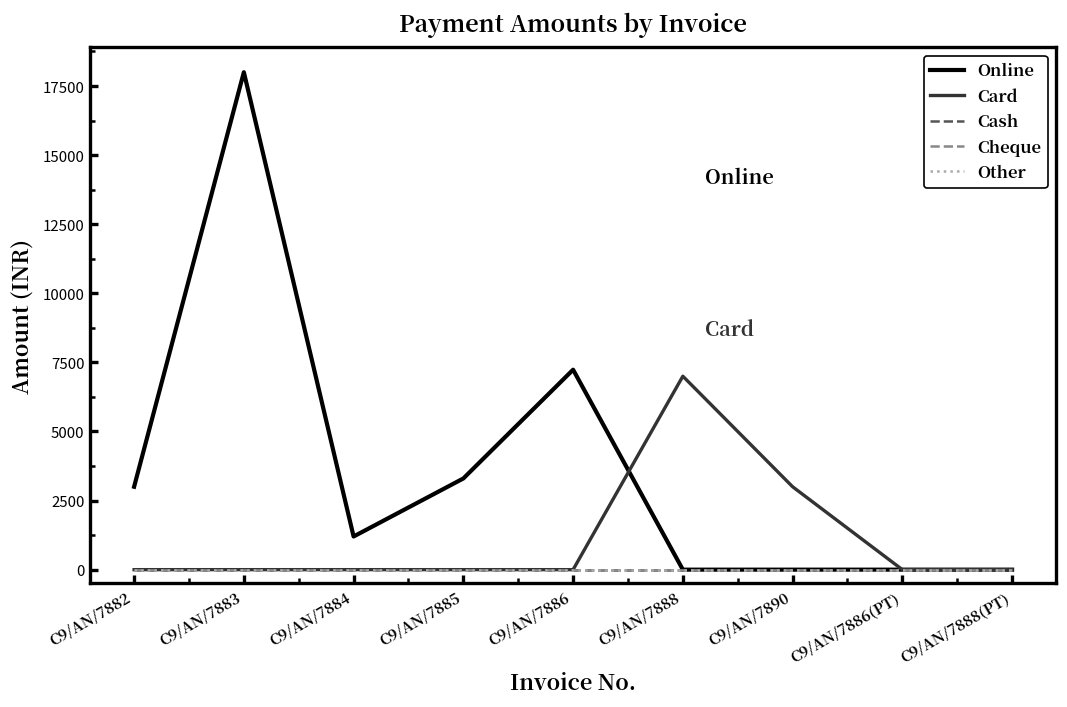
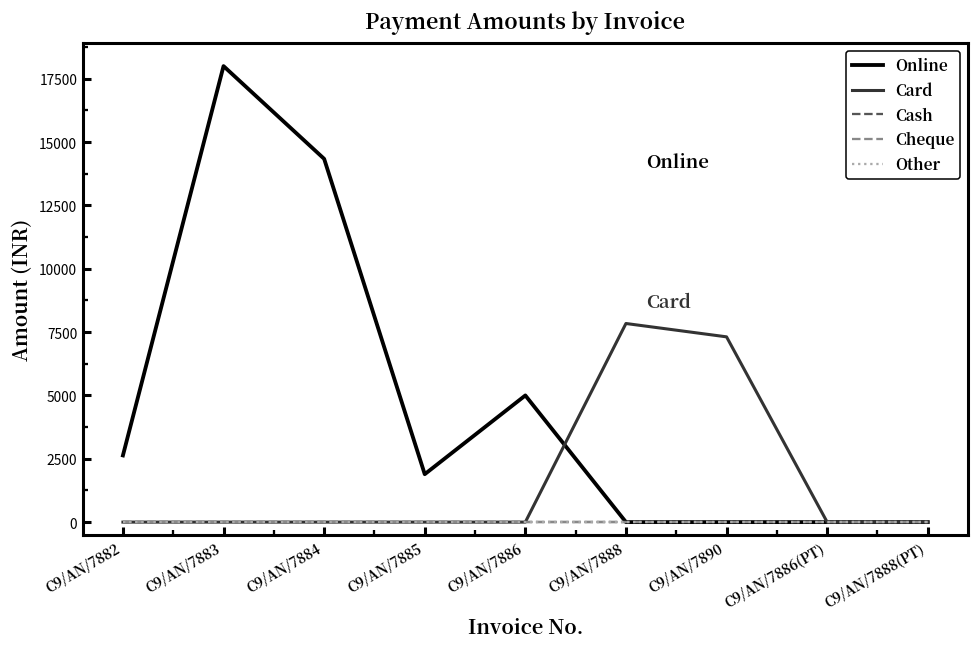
  {
    "Online": {
-     "C9/AN/7882": 3000,
+     "C9/AN/7882": 2600,
      "C9/AN/7883": 18000,
-     "C9/AN/7884": 1200,
-     "C9/AN/7885": 3300,
-     "C9/AN/7886": 7200
+     "C9/AN/7884": 14300,
+     "C9/AN/7885": 1900,
+     "C9/AN/7886": 5000
    },
    "Card": {
-     "C9/AN/7888": 7000,
-     "C9/AN/7890": 3000
+     "C9/AN/7888": 7800,
+     "C9/AN/7890": 7300
    }
  }
